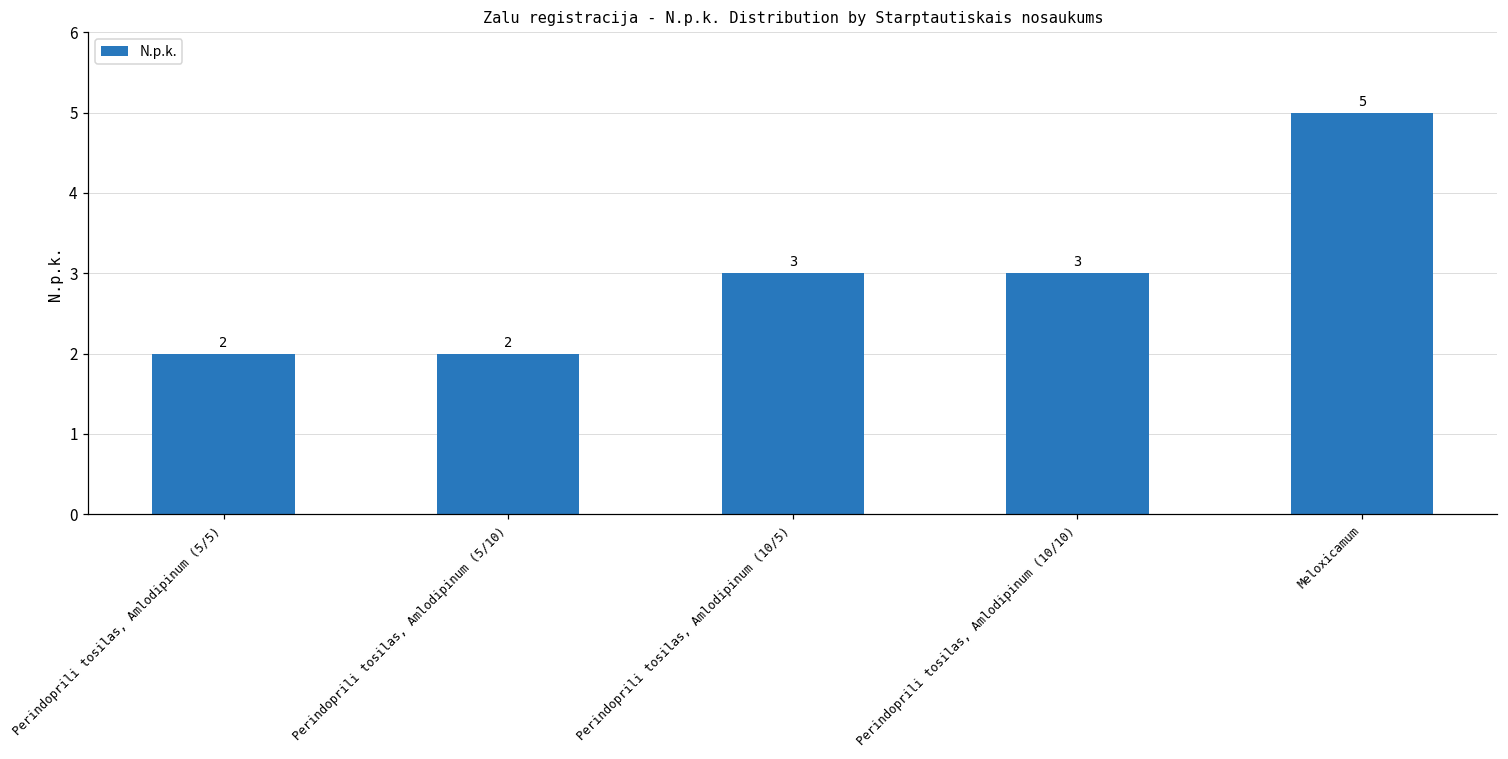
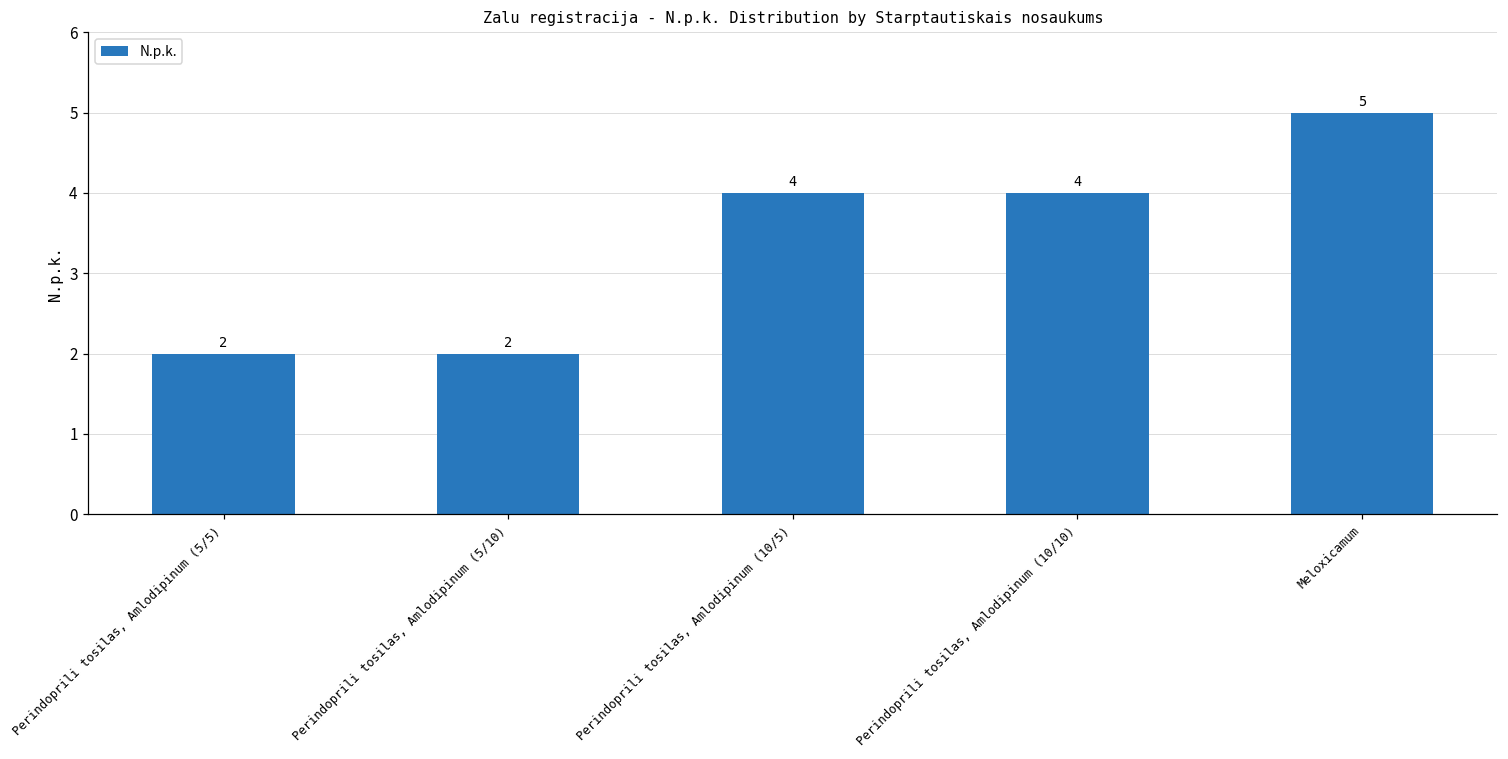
  {
    "Perindoprili tosilas, Amlodipinum (5/5)": 2,
    "Perindoprili tosilas, Amlodipinum (5/10)": 2,
-   "Perindoprili tosilas, Amlodipinum (10/5)": 3,
-   "Perindoprili tosilas, Amlodipinum (10/10)": 3,
+   "Perindoprili tosilas, Amlodipinum (10/5)": 4,
+   "Perindoprili tosilas, Amlodipinum (10/10)": 4,
    "Meloxicamum": 5
  }
